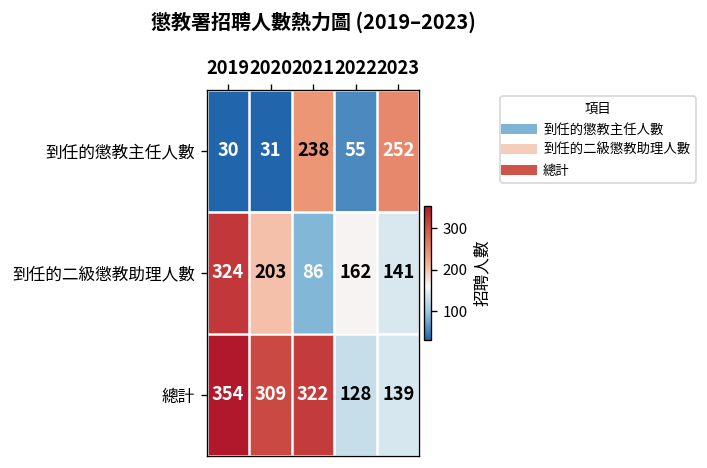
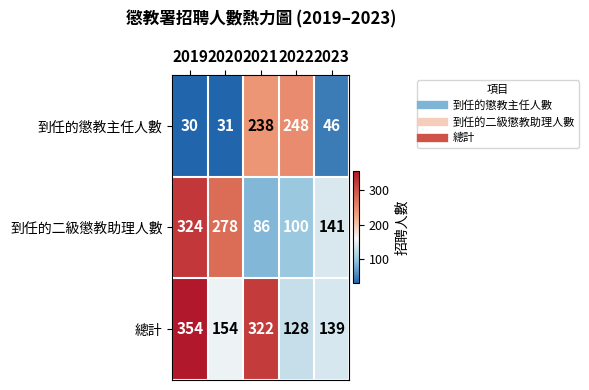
  {
    "到任的懲教主任人數": {
      "2019": 30,
      "2020": 31,
      "2021": 238,
-     "2022": 55,
-     "2023": 252
+     "2022": 248,
+     "2023": 46
    },
    "到任的二級懲教助理人數": {
      "2019": 324,
-     "2020": 203,
+     "2020": 278,
      "2021": 86,
-     "2022": 162,
+     "2022": 100,
      "2023": 141
    },
    "總計": {
      "2019": 354,
-     "2020": 309,
+     "2020": 154,
      "2021": 322,
      "2022": 128,
      "2023": 139
    }
  }
